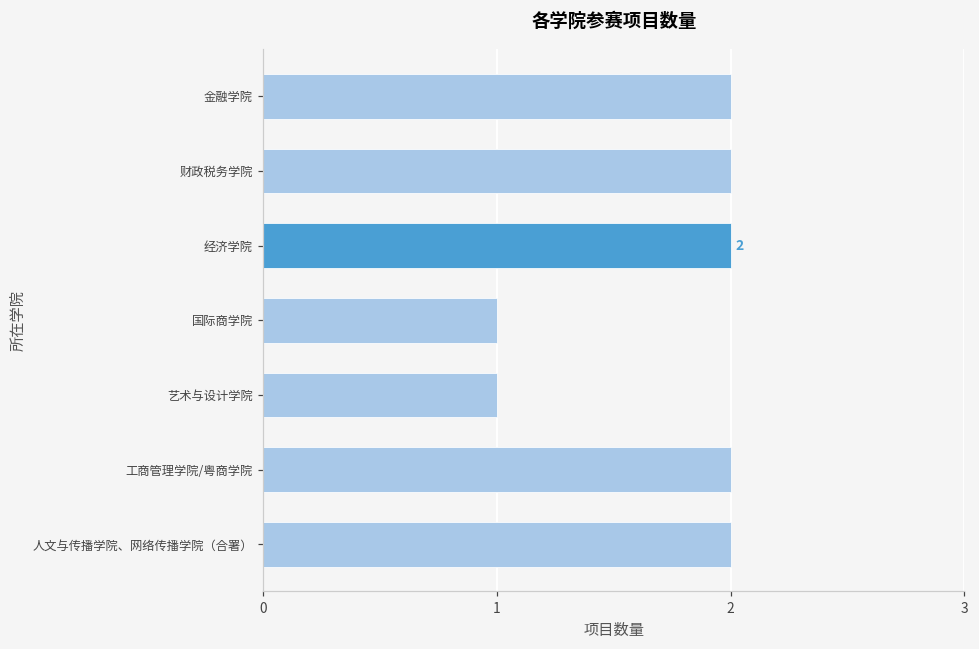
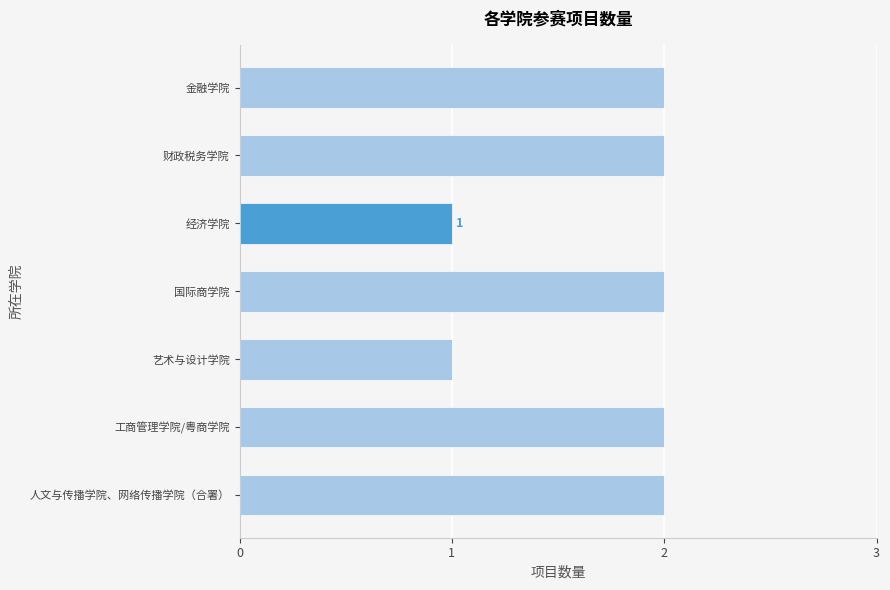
  {
-   "经济学院": 2,
-   "国际商学院": 1
+   "经济学院": 1,
+   "国际商学院": 2
  }
